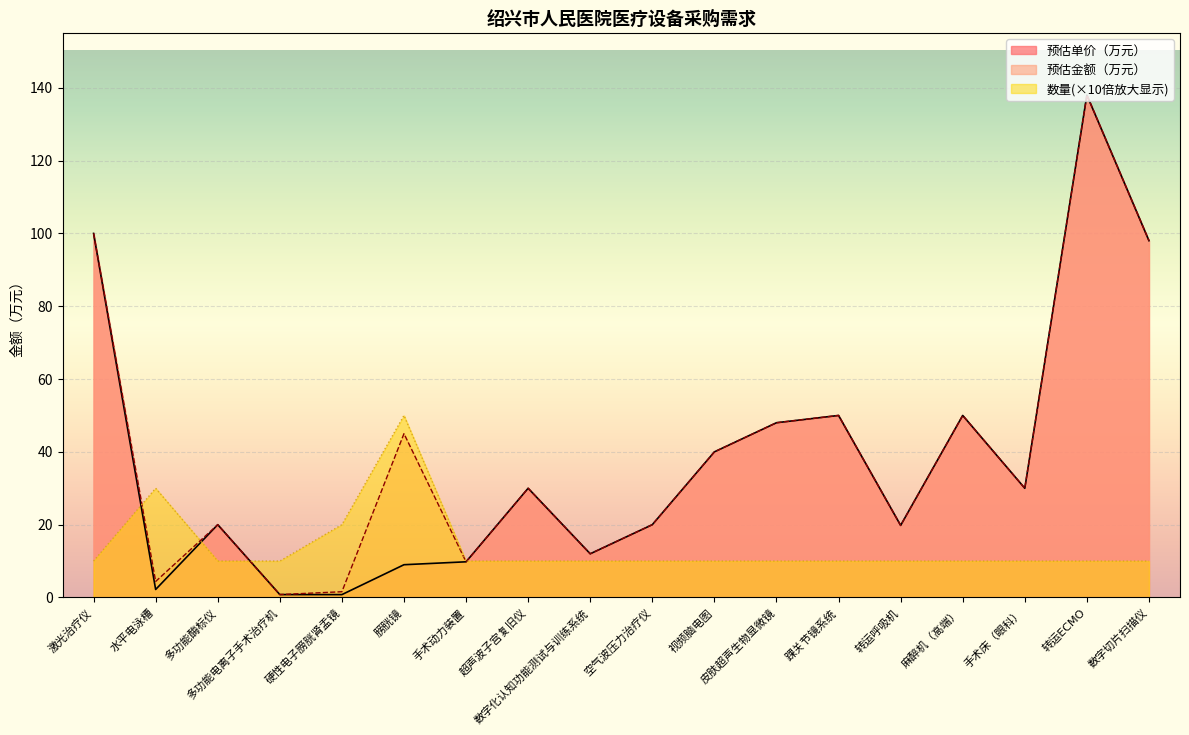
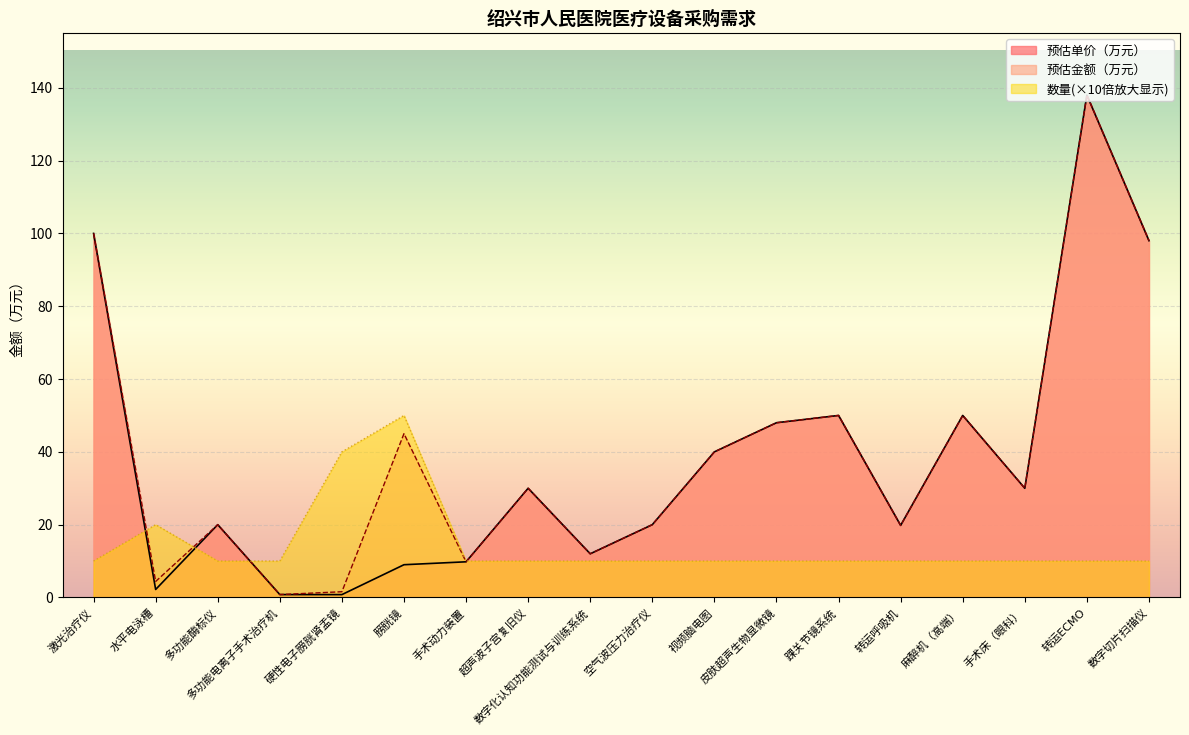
  {
    "数量(×10倍放大显示)": {
      "激光治疗仪": 10,
-     "水平电泳槽": 30,
+     "水平电泳槽": 20,
      "多功能酶标仪": 10,
      "多功能电离子手术治疗机": 10,
-     "硬性电子膀胱肾盂镜": 20,
+     "硬性电子膀胱肾盂镜": 40,
      "膀胱镜": 50,
      "超声波子宫复旧仪": 10,
      "数字化认知功能测试与训练系统": 10,
      "空气波压力治疗仪": 10,
      "视频脑电图": 10,
      "皮肤超声生物显微镜": 10,
      "踝关节镜系统": 10,
      "转运呼吸机": 10,
      "麻醉机（高端）": 10,
      "手术床（眼科）": 10,
      "转运ECMO": 10,
      "数字切片扫描仪": 10
    }
  }
